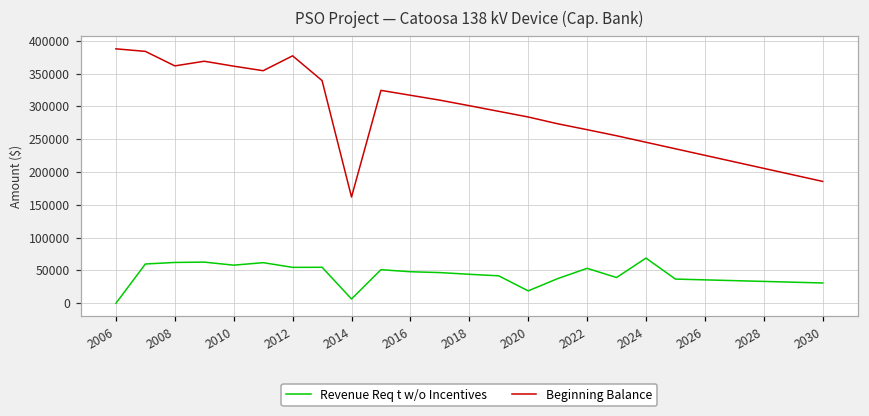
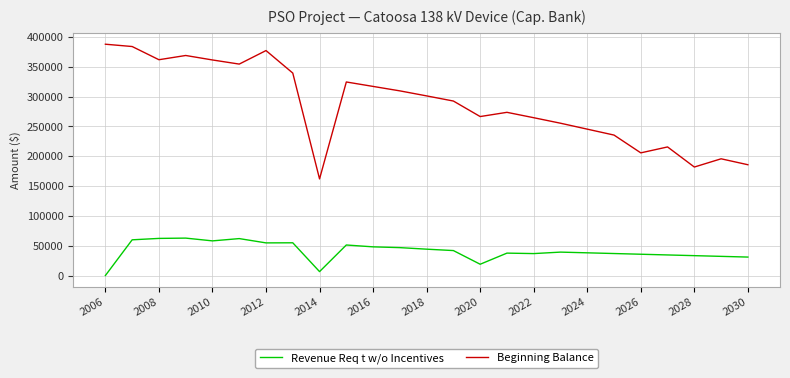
  {
    "Revenue Req t w/o Incentives": {
      "2006": 0,
      "2008": 60000,
      "2010": 60000,
      "2012": 50000,
      "2014": 10000,
      "2016": 50000,
      "2018": 40000,
      "2020": 20000,
-     "2022": 50000,
-     "2024": 70000,
+     "2022": 40000,
+     "2024": 40000,
      "2026": 40000,
      "2028": 30000,
      "2030": 30000
    },
    "Beginning Balance": {
      "2006": 390000,
      "2008": 360000,
      "2010": 360000,
      "2012": 380000,
      "2014": 160000,
      "2016": 320000,
      "2018": 300000,
-     "2020": 280000,
+     "2020": 270000,
      "2022": 260000,
      "2024": 250000,
-     "2026": 230000,
-     "2028": 210000,
+     "2026": 210000,
+     "2028": 180000,
      "2030": 190000
    }
  }
